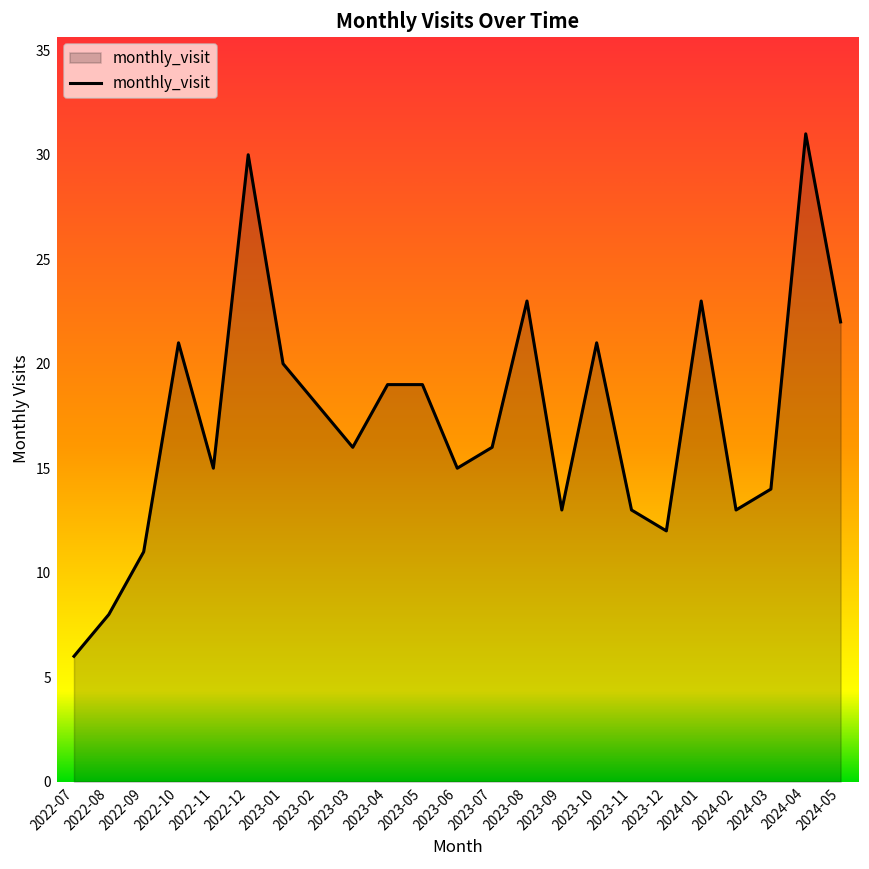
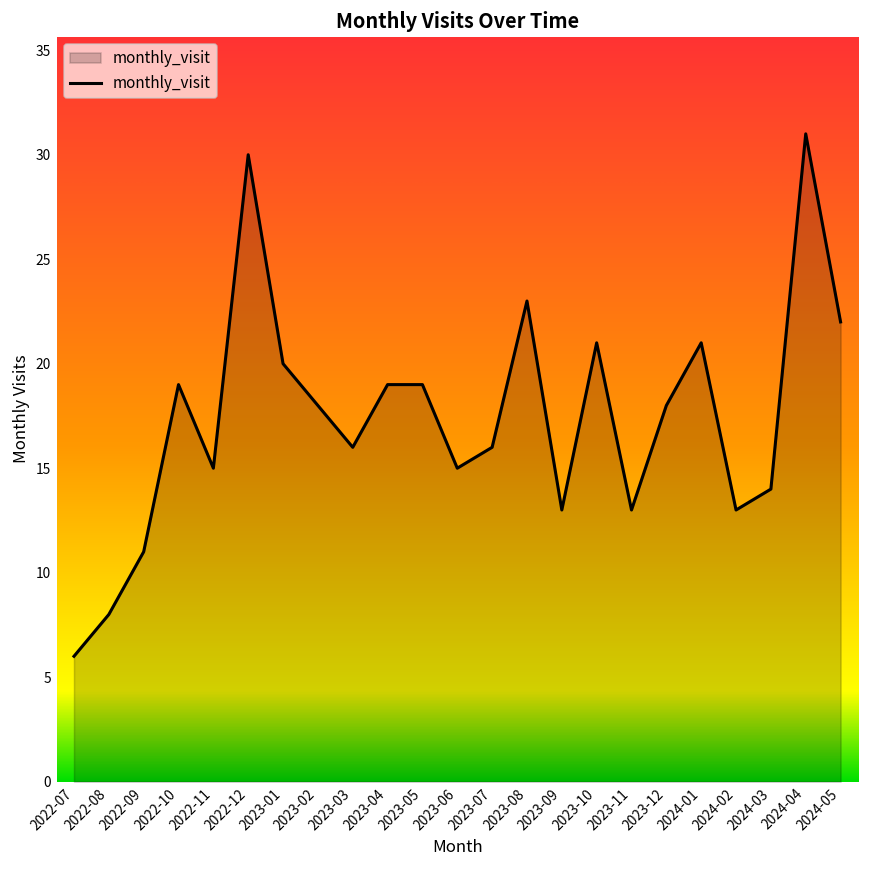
  {
    "2022-07": 6,
    "2022-08": 8,
    "2022-09": 11,
-   "2022-10": 21,
+   "2022-10": 19,
    "2022-11": 15,
    "2022-12": 30,
    "2023-01": 20,
    "2023-02": 18,
    "2023-03": 16,
    "2023-04": 19,
    "2023-05": 19,
    "2023-06": 15,
    "2023-07": 16,
    "2023-08": 23,
    "2023-09": 13,
    "2023-10": 21,
    "2023-11": 13,
-   "2023-12": 12,
-   "2024-01": 23,
+   "2023-12": 18,
+   "2024-01": 21,
    "2024-02": 13,
    "2024-03": 14,
    "2024-04": 31,
    "2024-05": 22
  }
